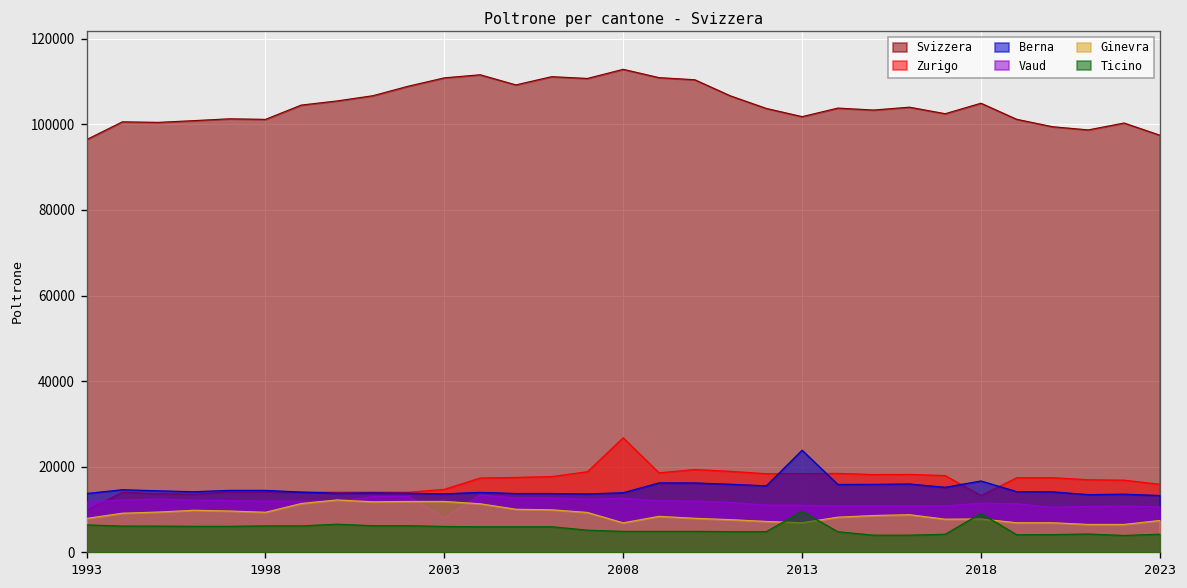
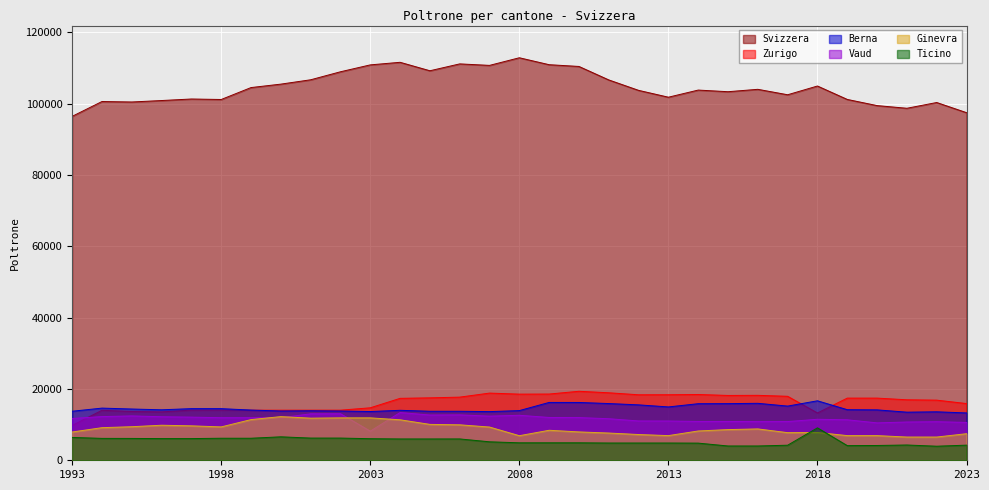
  {
    "Svizzera": {
      "1993": 96000,
      "1998": 101000,
      "2003": 111000,
      "2008": 113000,
      "2013": 102000,
      "2018": 105000,
      "2023": 97000
    },
    "Zurigo": {
      "1993": 10000,
      "2003": 15000,
-     "2008": 27000,
+     "2008": 19000,
      "2013": 18000,
      "2018": 13000,
      "2023": 16000
    },
    "Berna": {
      "1993": 14000,
      "2003": 14000,
      "2008": 14000,
-     "2013": 24000,
+     "2013": 15000,
      "2018": 17000,
      "2023": 13000
    },
    "Vaud": {
      "1993": 12000,
      "1998": 12000,
      "2003": 8000,
      "2008": 13000,
      "2013": 11000,
      "2018": 11000,
      "2023": 11000
    },
    "Ginevra": {
      "1993": 8000,
      "1998": 9000,
      "2003": 12000,
      "2008": 7000,
      "2013": 7000,
      "2018": 8000,
      "2023": 7000
    },
    "Ticino": {
      "1993": 6000,
      "1998": 6000,
      "2003": 6000,
      "2008": 5000,
-     "2013": 10000,
+     "2013": 5000,
      "2018": 9000,
      "2023": 4000
    }
  }
